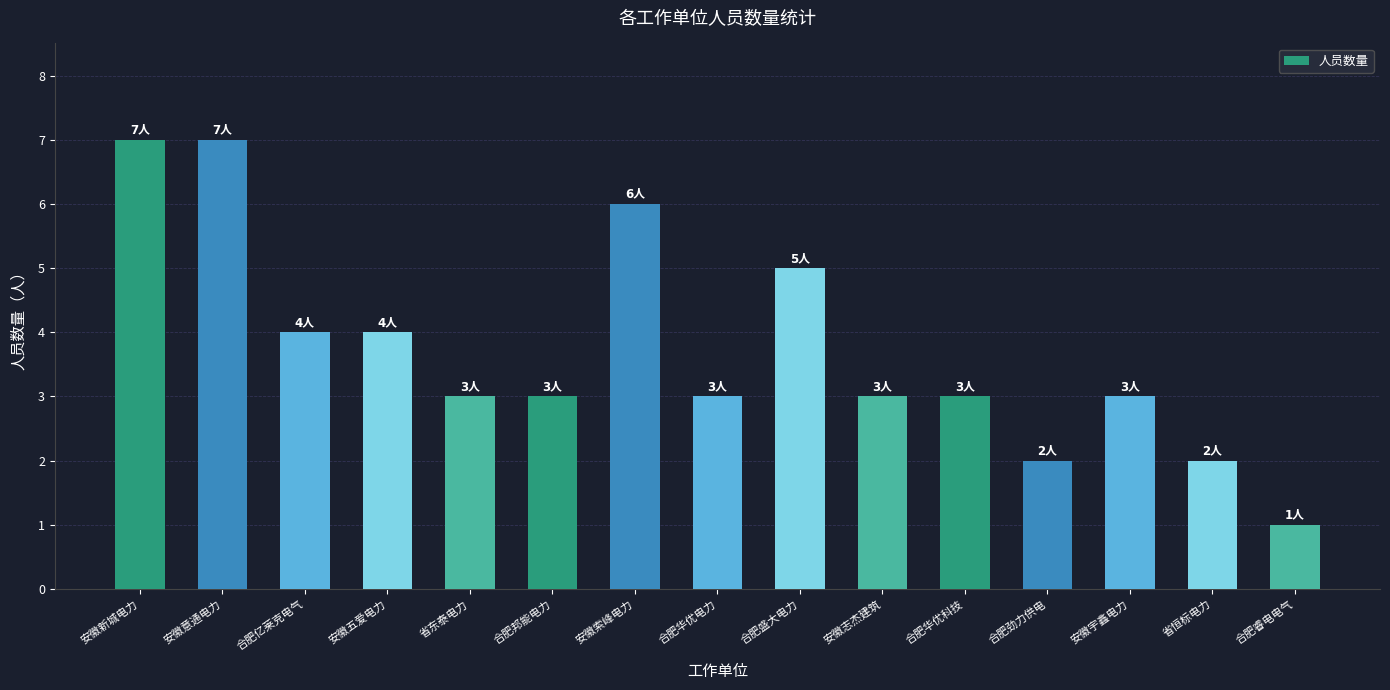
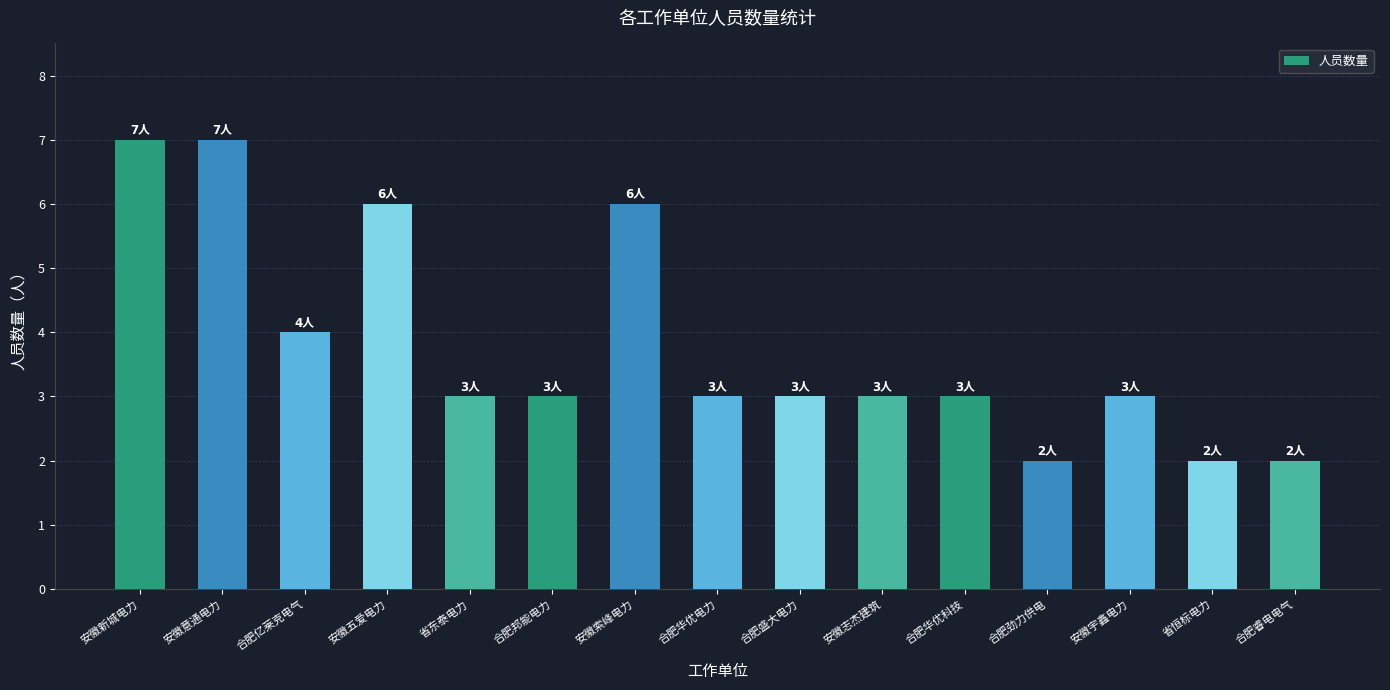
  {
    "安徽新城电力": "7人",
    "安徽意通电力": "7人",
    "合肥亿莱克电气": "4人",
-   "安徽五爱电力": "4人",
+   "安徽五爱电力": "6人",
    "省东泰电力": "3人",
    "合肥邦能电力": "3人",
    "安徽索峰电力": "6人",
    "合肥华优电力": "3人",
-   "合肥盛大电力": "5人",
+   "合肥盛大电力": "3人",
    "安徽志杰建筑": "3人",
    "合肥华优科技": "3人",
    "合肥劲力供电": "2人",
    "安徽宇鑫电力": "3人",
    "省恒标电力": "2人",
-   "合肥睿电电气": "1人"
+   "合肥睿电电气": "2人"
  }
